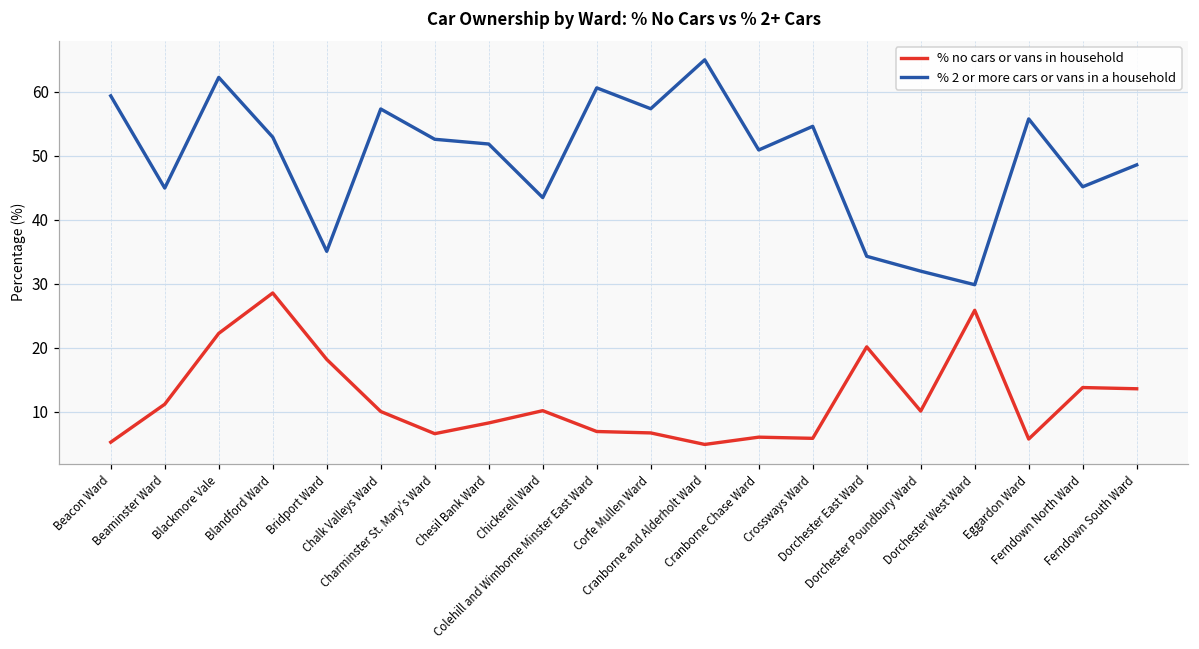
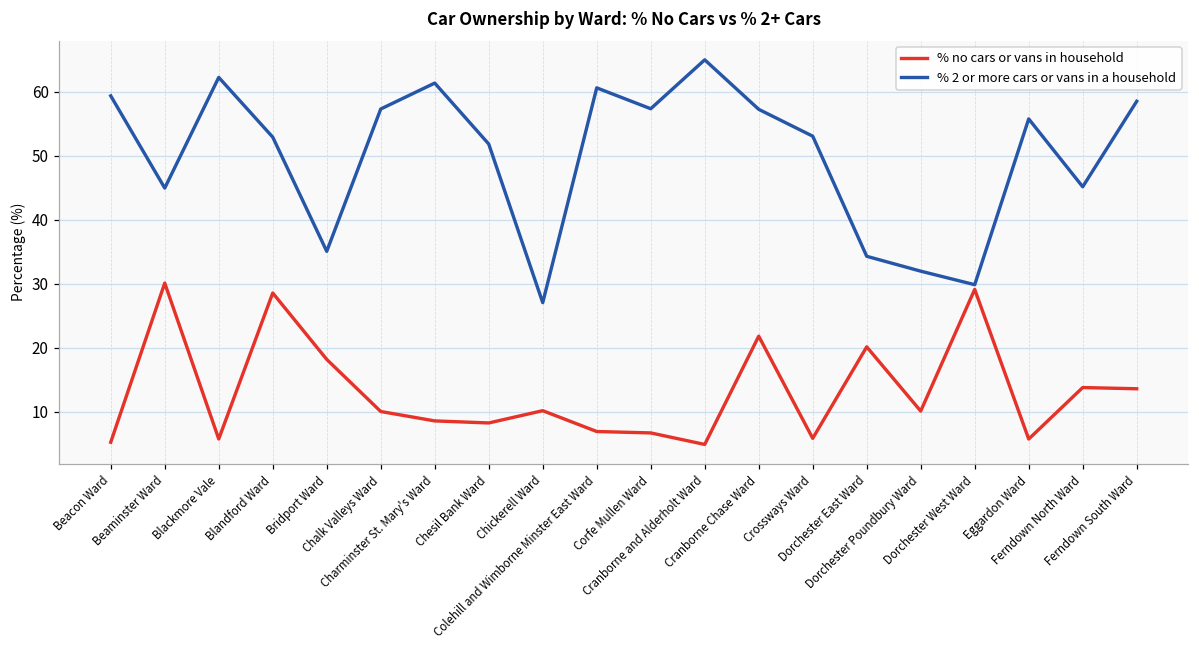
  {
    "% no cars or vans in household": {
      "Beacon Ward": 5,
-     "Beaminster Ward": 11,
-     "Blackmore Vale": 22,
+     "Beaminster Ward": 30,
+     "Blackmore Vale": 6,
      "Blandford Ward": 29,
      "Bridport Ward": 18,
      "Chalk Valleys Ward": 10,
-     "Charminster St. Mary's Ward": 7,
+     "Charminster St. Mary's Ward": 9,
      "Chesil Bank Ward": 8,
      "Chickerell Ward": 10,
      "Colehill and Wimborne Minster East Ward": 7,
      "Corfe Mullen Ward": 7,
      "Cranborne and Alderholt Ward": 5,
-     "Cranborne Chase Ward": 6,
+     "Cranborne Chase Ward": 22,
      "Crossways Ward": 6,
      "Dorchester East Ward": 20,
      "Dorchester Poundbury Ward": 10,
-     "Dorchester West Ward": 26,
+     "Dorchester West Ward": 29,
      "Eggardon Ward": 6,
      "Ferndown North Ward": 14,
      "Ferndown South Ward": 14
    },
    "% 2 or more cars or vans in a household": {
      "Beacon Ward": 59,
      "Beaminster Ward": 45,
      "Blackmore Vale": 62,
      "Blandford Ward": 53,
      "Bridport Ward": 35,
      "Chalk Valleys Ward": 57,
-     "Charminster St. Mary's Ward": 53,
+     "Charminster St. Mary's Ward": 61,
      "Chesil Bank Ward": 52,
-     "Chickerell Ward": 43,
+     "Chickerell Ward": 27,
      "Colehill and Wimborne Minster East Ward": 61,
      "Corfe Mullen Ward": 57,
      "Cranborne and Alderholt Ward": 65,
-     "Cranborne Chase Ward": 51,
-     "Crossways Ward": 55,
+     "Cranborne Chase Ward": 57,
+     "Crossways Ward": 53,
      "Dorchester East Ward": 34,
      "Dorchester Poundbury Ward": 32,
      "Dorchester West Ward": 30,
      "Eggardon Ward": 56,
      "Ferndown North Ward": 45,
-     "Ferndown South Ward": 49
+     "Ferndown South Ward": 59
    }
  }
